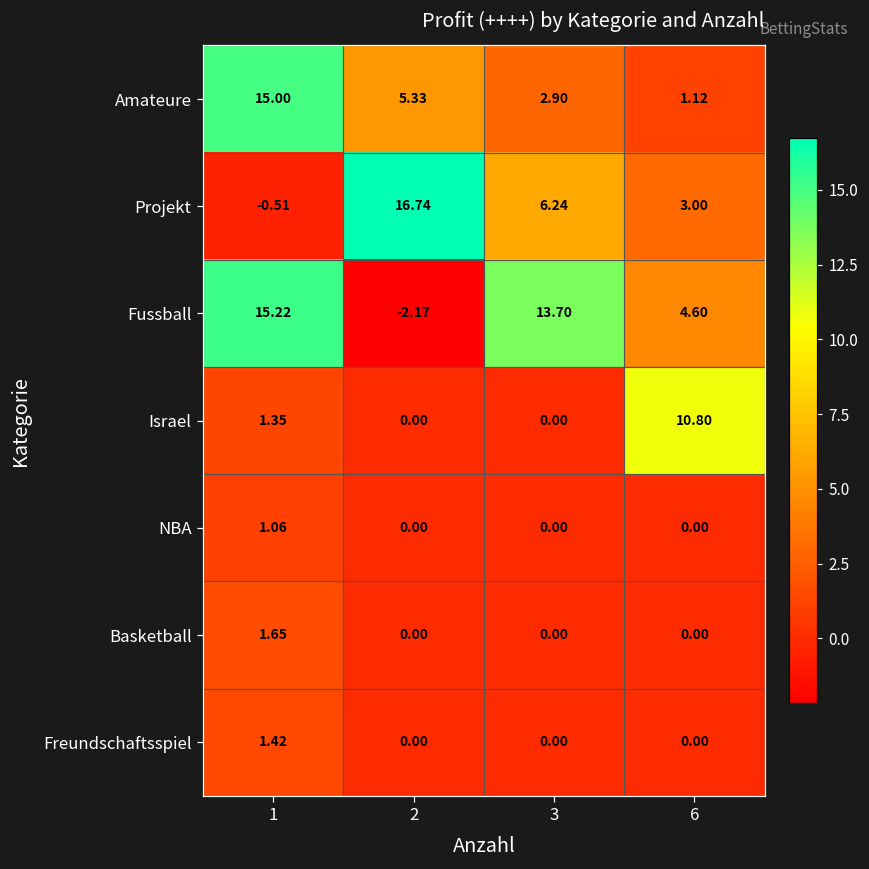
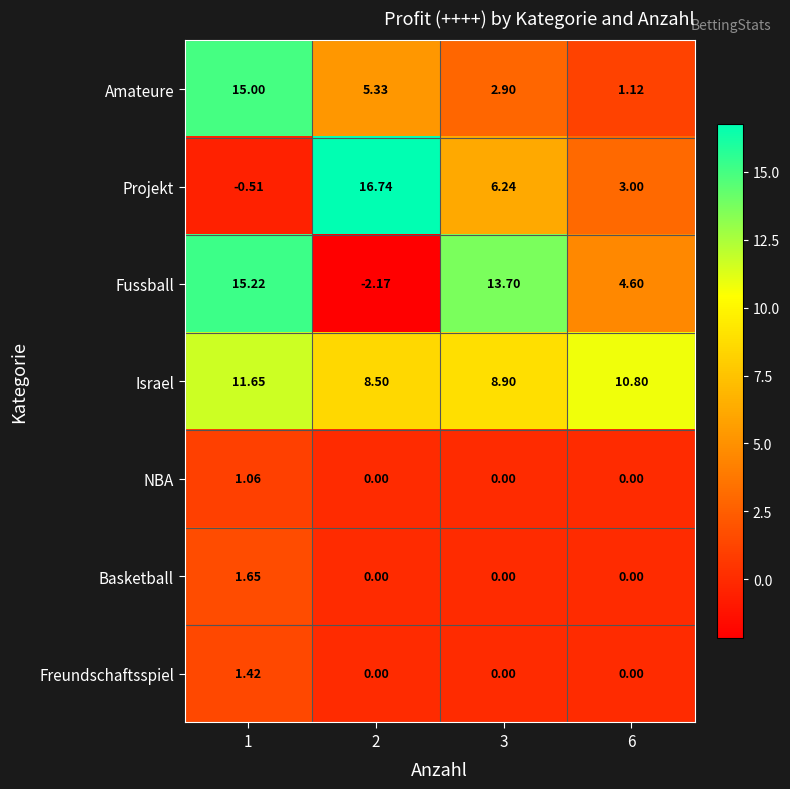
  {
    "Amateure": {
      "1": 15.00,
      "2": 5.33,
      "3": 2.90,
      "6": 1.12
    },
    "Projekt": {
      "1": -0.51,
      "2": 16.74,
      "3": 6.24,
      "6": 3.00
    },
    "Fussball": {
      "1": 15.22,
      "2": -2.17,
      "3": 13.70,
      "6": 4.60
    },
    "Israel": {
-     "1": 1.35,
-     "2": 0.00,
-     "3": 0.00,
+     "1": 11.65,
+     "2": 8.50,
+     "3": 8.90,
      "6": 10.80
    },
    "NBA": {
      "1": 1.06,
      "2": 0.00,
      "3": 0.00,
      "6": 0.00
    },
    "Basketball": {
      "1": 1.65,
      "2": 0.00,
      "3": 0.00,
      "6": 0.00
    },
    "Freundschaftsspiel": {
      "1": 1.42,
      "2": 0.00,
      "3": 0.00,
      "6": 0.00
    }
  }
